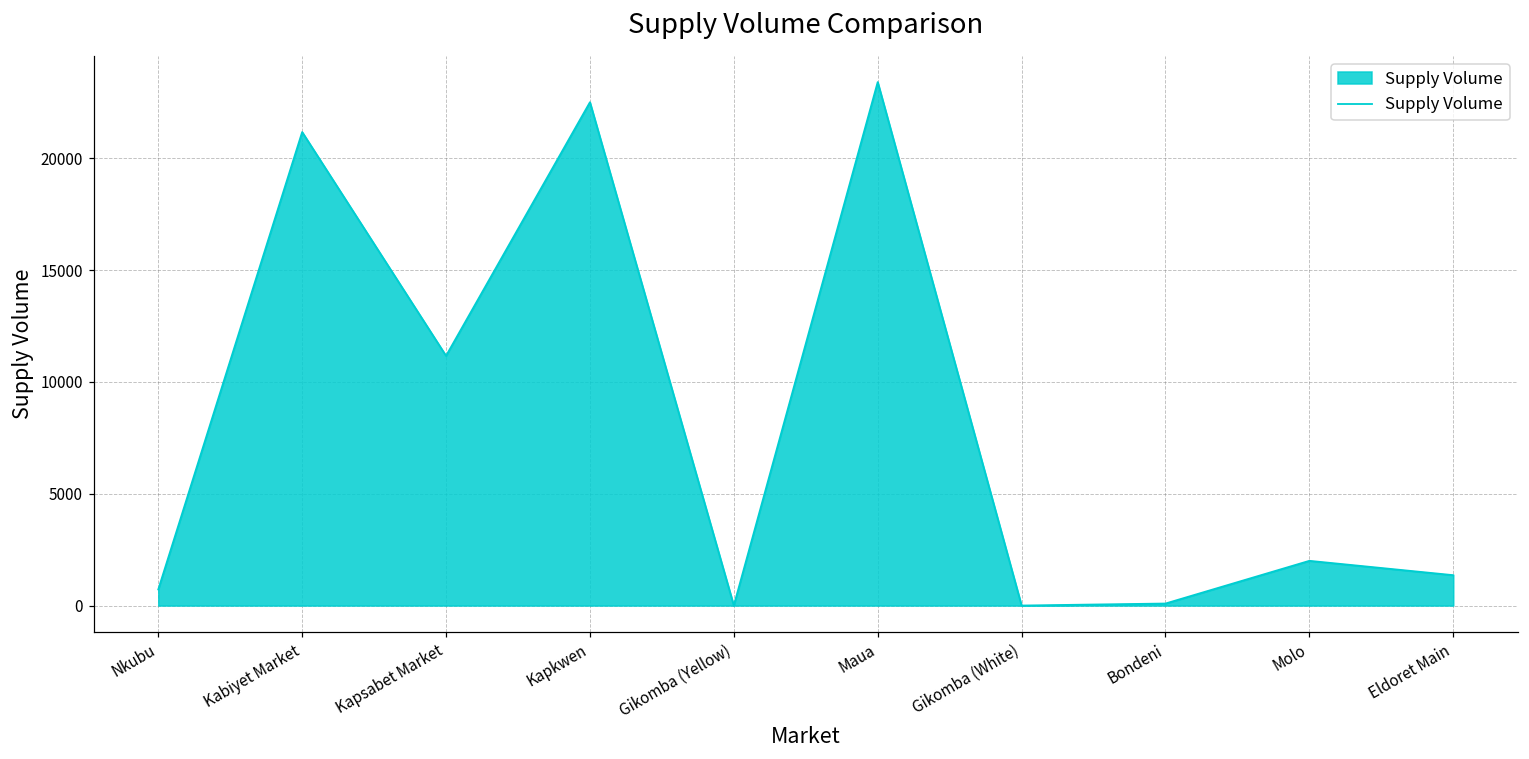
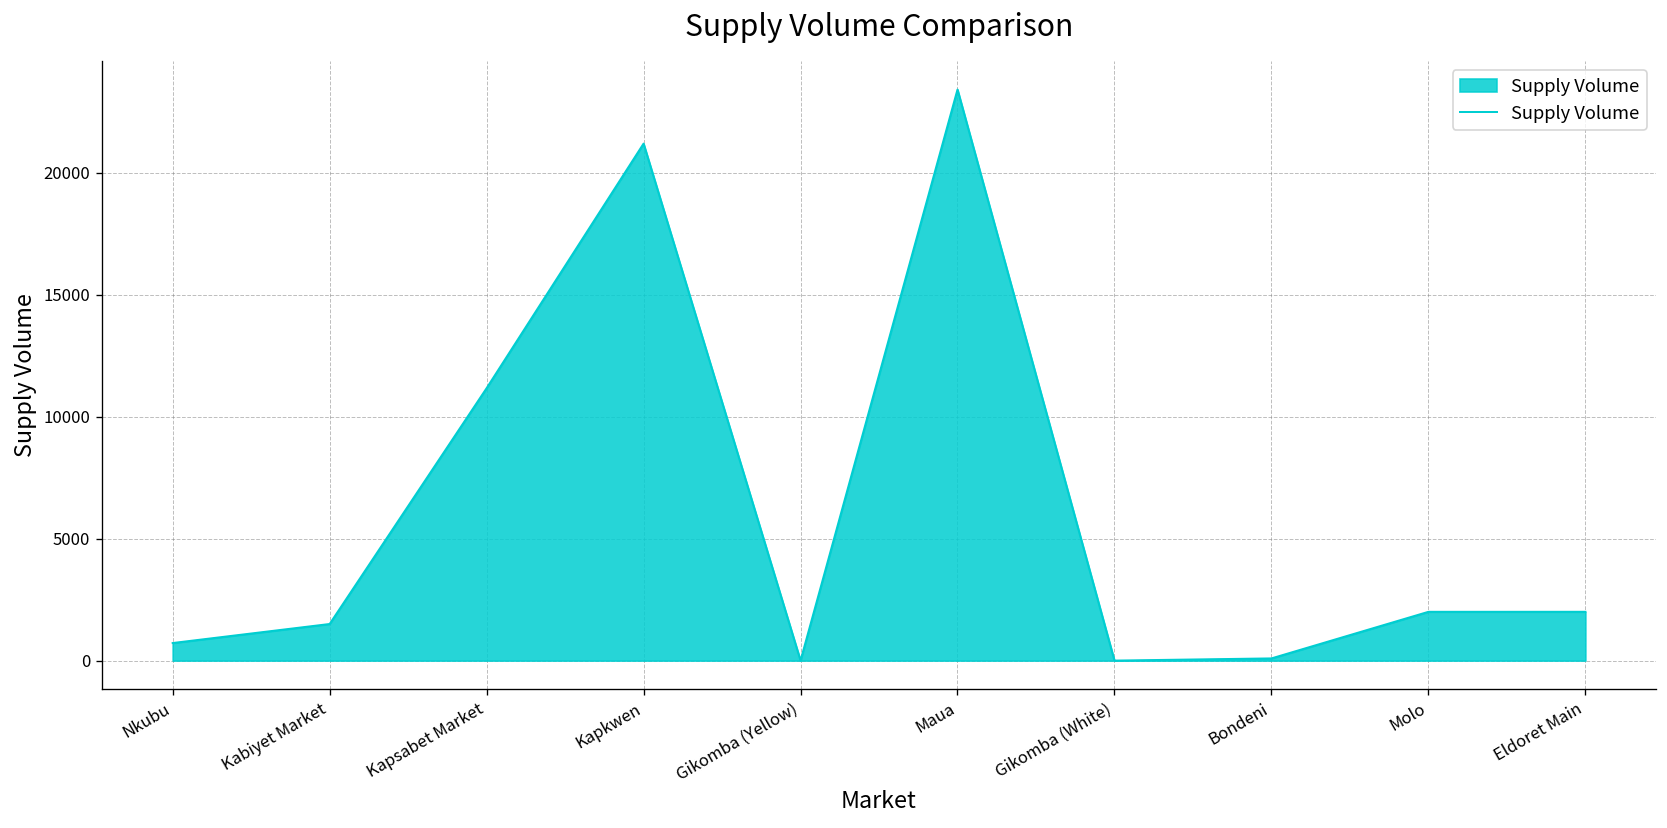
  {
    "Nkubu": 700,
-   "Kabiyet Market": 21200,
+   "Kabiyet Market": 1500,
    "Kapsabet Market": 11200,
-   "Kapkwen": 22500,
+   "Kapkwen": 21200,
    "Gikomba (Yellow)": 0,
    "Maua": 23400,
    "Gikomba (White)": 0,
    "Bondeni": 100,
    "Molo": 2000,
-   "Eldoret Main": 1400
+   "Eldoret Main": 2000
  }
